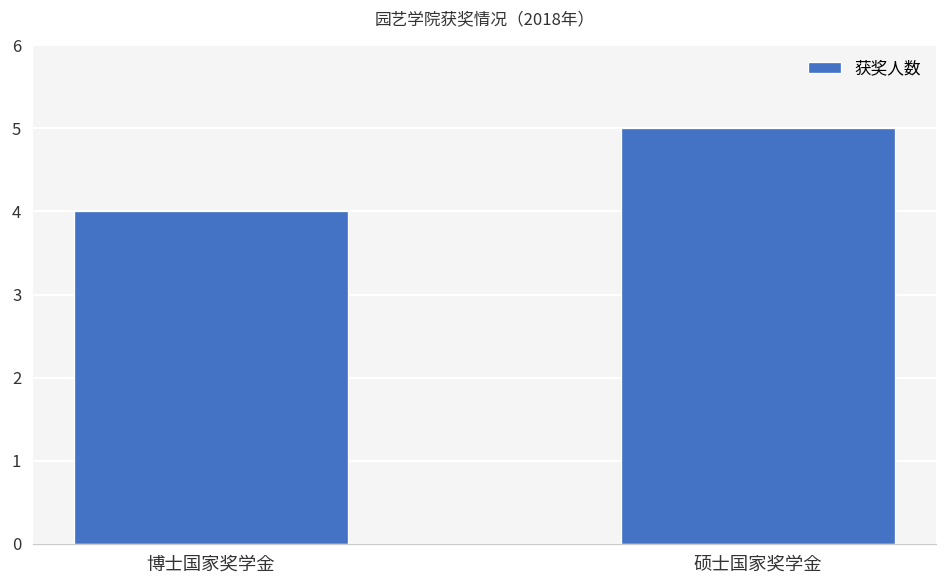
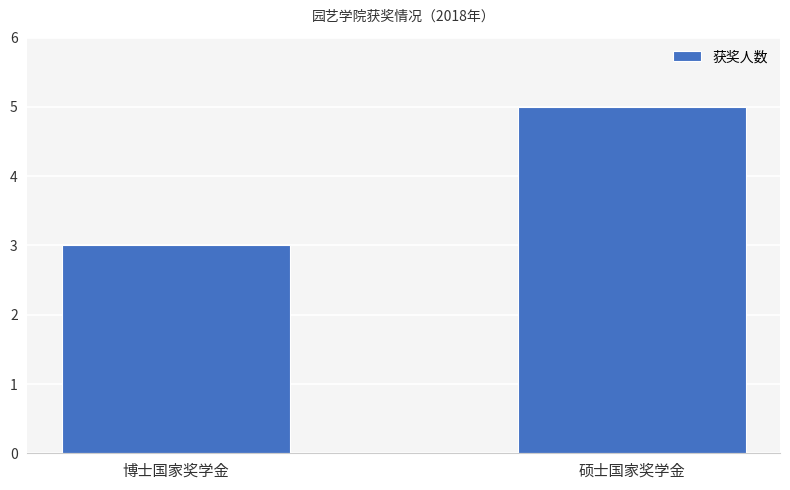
  {
-   "博士国家奖学金": 4,
+   "博士国家奖学金": 3,
    "硕士国家奖学金": 5
  }
